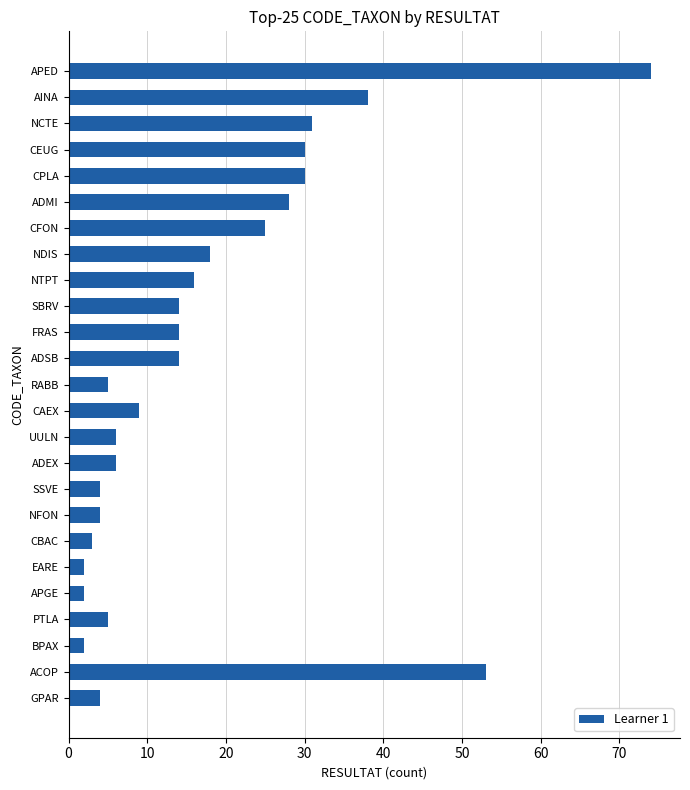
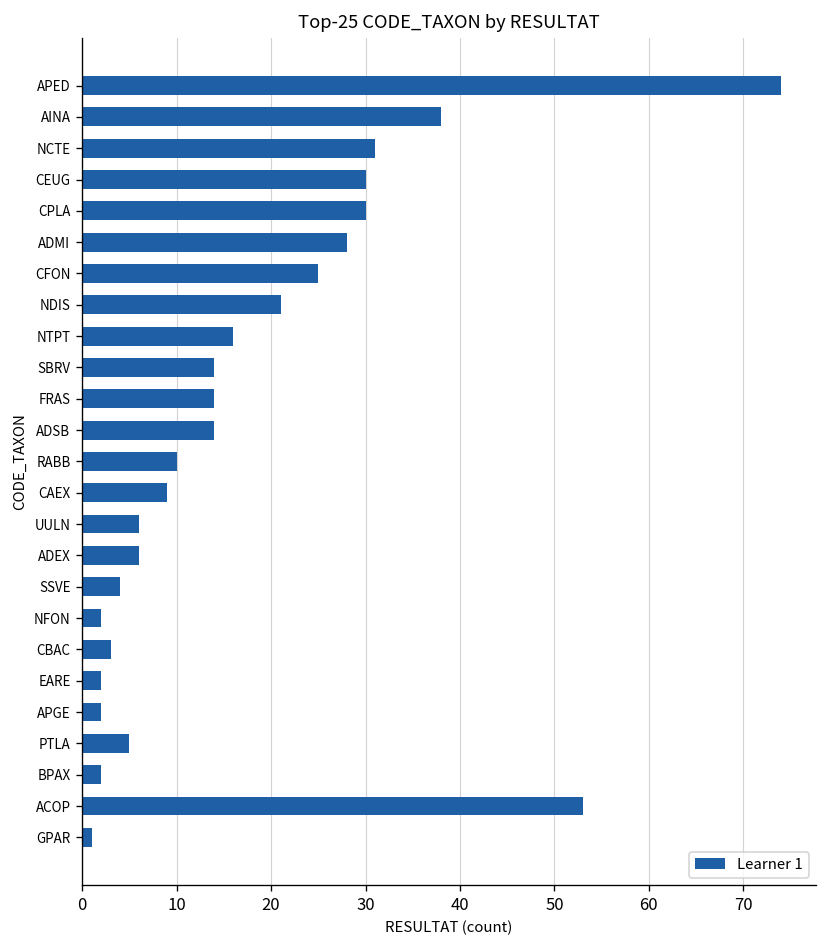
  {
    "APED": 74,
    "AINA": 38,
    "NCTE": 31,
    "CEUG": 30,
    "CPLA": 30,
    "ADMI": 28,
    "CFON": 25,
-   "NDIS": 18,
+   "NDIS": 21,
    "NTPT": 16,
    "SBRV": 14,
    "FRAS": 14,
    "ADSB": 14,
-   "RABB": 5,
+   "RABB": 10,
    "CAEX": 9,
    "UULN": 6,
    "ADEX": 6,
    "SSVE": 4,
-   "NFON": 4,
+   "NFON": 2,
    "CBAC": 3,
    "EARE": 2,
    "APGE": 2,
    "PTLA": 5,
    "BPAX": 2,
    "ACOP": 53,
-   "GPAR": 4
+   "GPAR": 1
  }
